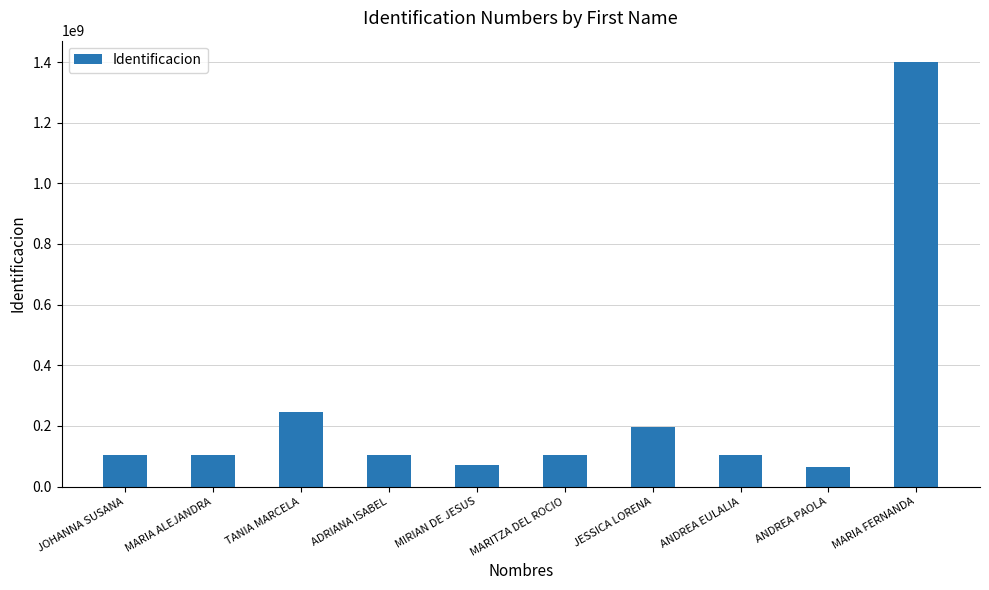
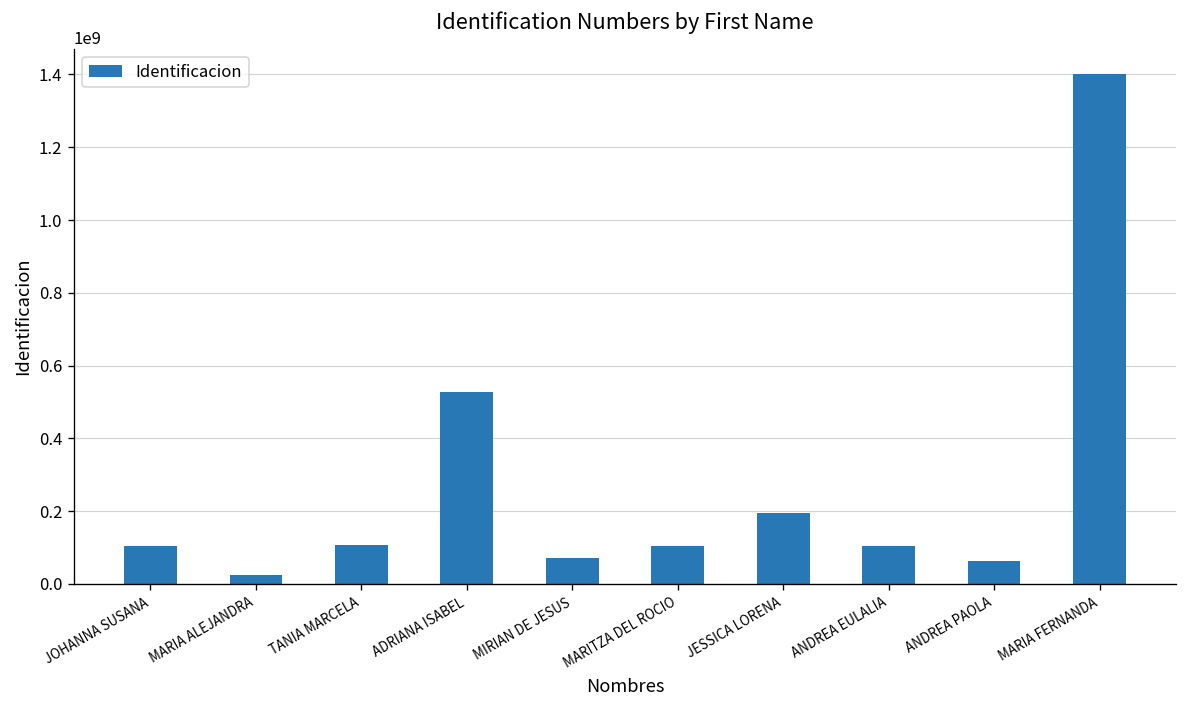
  {
    "JOHANNA SUSANA": 100000000,
-   "MARIA ALEJANDRA": 100000000,
-   "TANIA MARCELA": 250000000,
-   "ADRIANA ISABEL": 100000000,
+   "MARIA ALEJANDRA": 20000000,
+   "TANIA MARCELA": 110000000,
+   "ADRIANA ISABEL": 530000000,
    "MIRIAN DE JESUS": 70000000,
    "MARITZA DEL ROCIO": 100000000,
    "JESSICA LORENA": 200000000,
    "ANDREA EULALIA": 100000000,
    "ANDREA PAOLA": 60000000,
    "MARIA FERNANDA": 1400000000
  }
